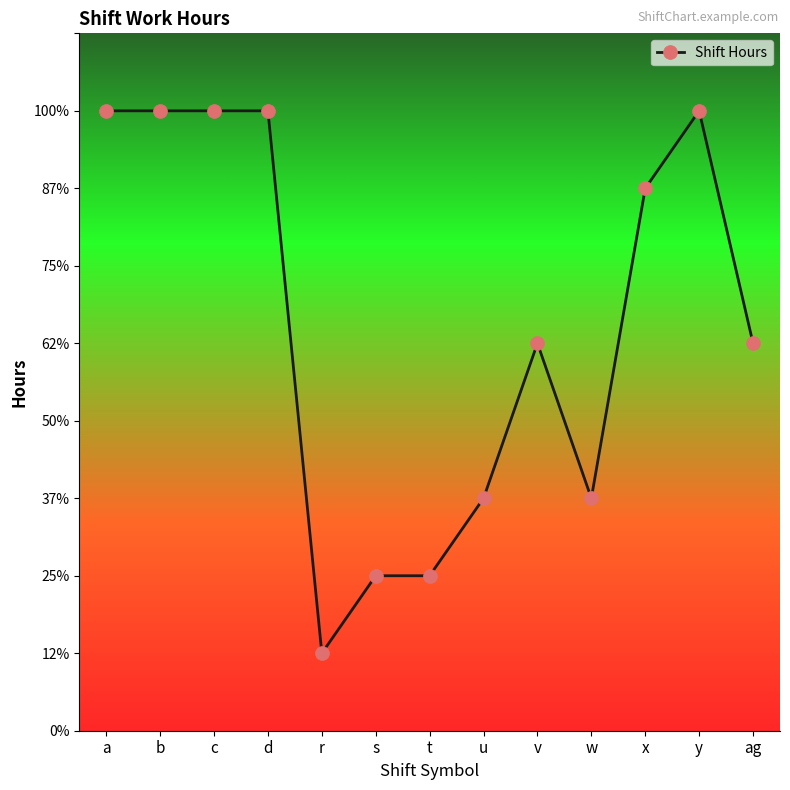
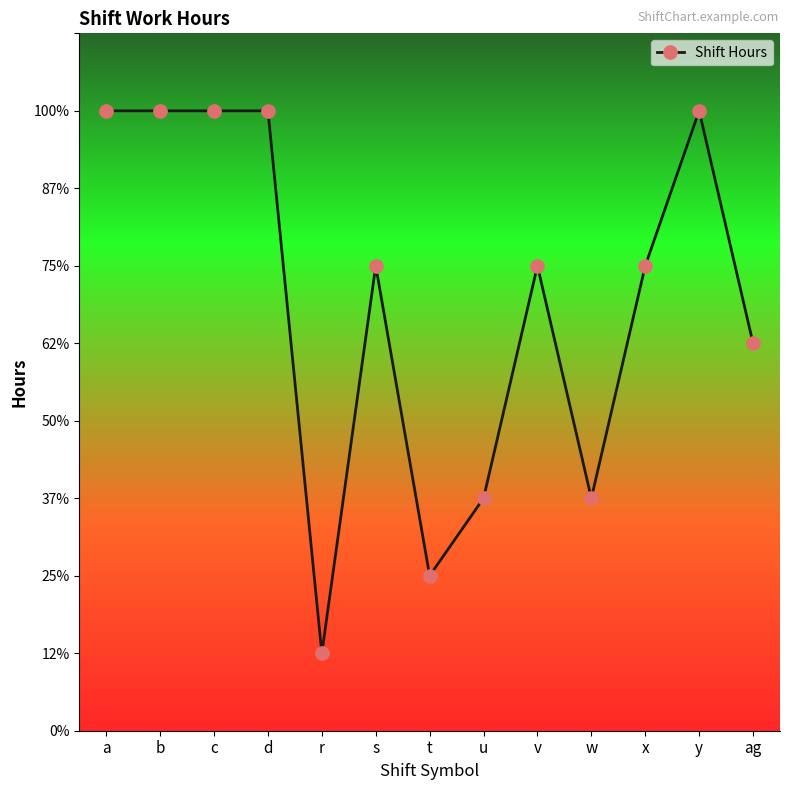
  {
    "a": "100%",
    "b": "100%",
    "c": "100%",
    "d": "100%",
    "r": "13%",
-   "s": "25%",
+   "s": "75%",
    "t": "25%",
    "u": "38%",
-   "v": "63%",
+   "v": "75%",
    "w": "38%",
-   "x": "88%",
+   "x": "75%",
    "y": "100%",
    "ag": "63%"
  }
